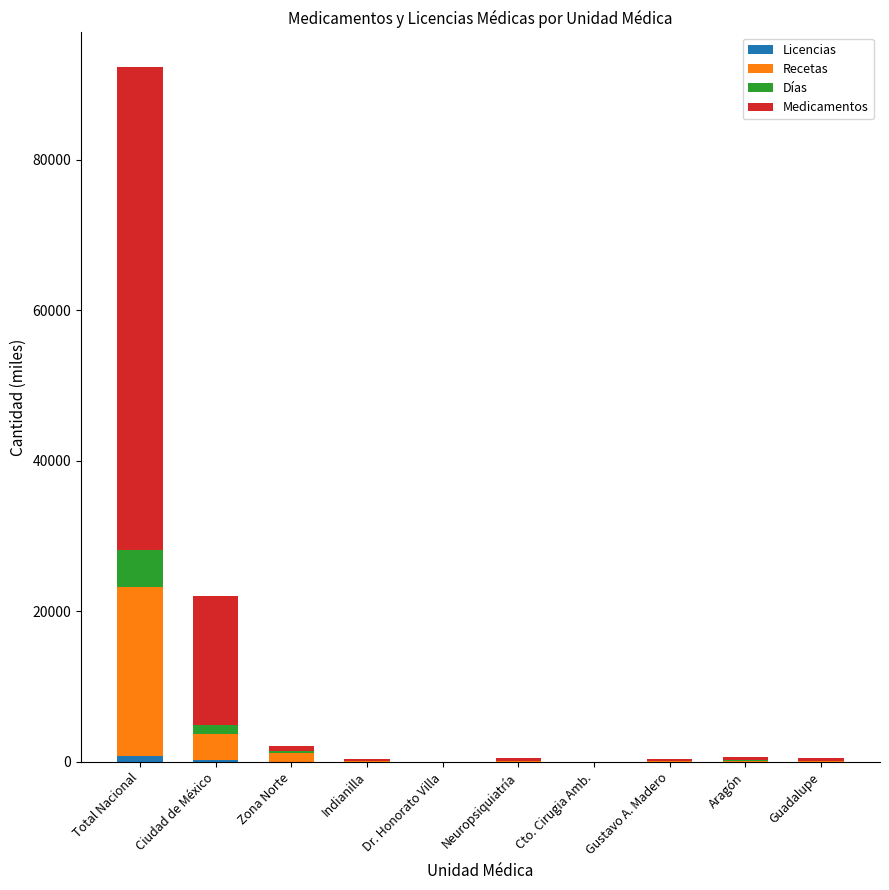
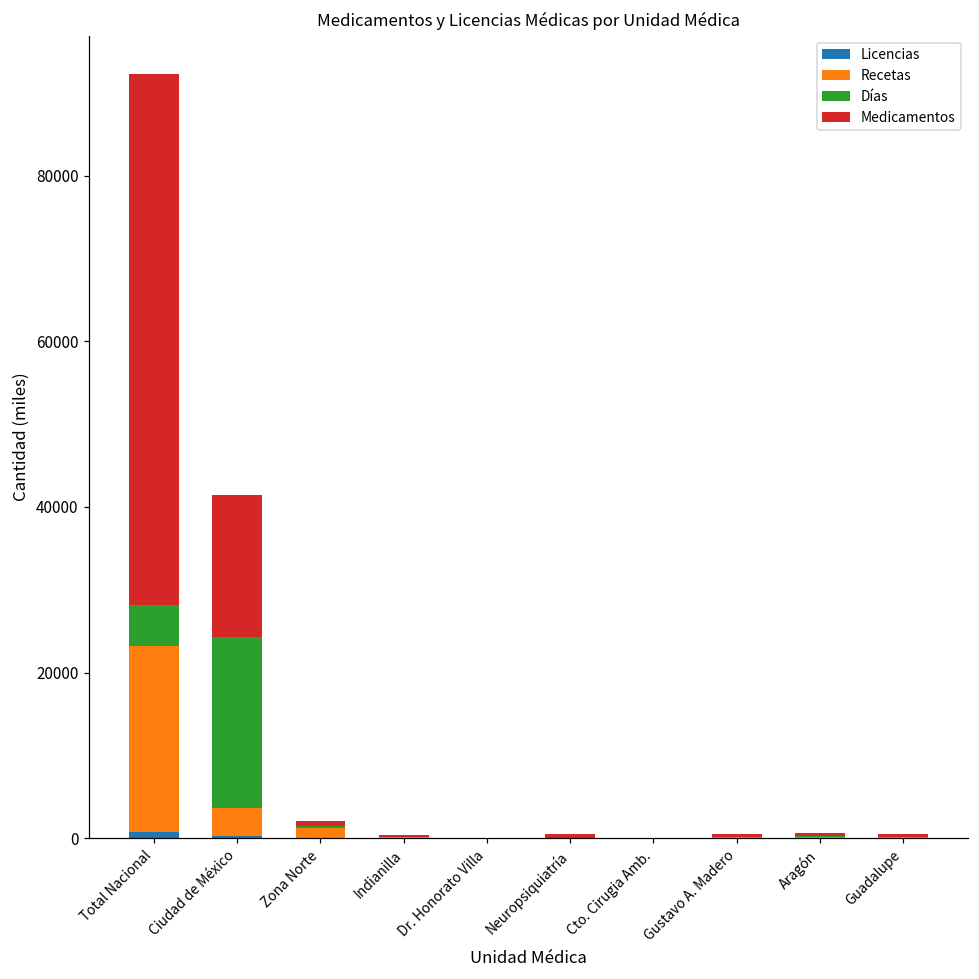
  {
    "Licencias": {
      "Total Nacional": 1000
    },
    "Recetas": {
      "Total Nacional": 23000,
      "Ciudad de México": 3000,
      "Zona Norte": 1000
    },
    "Días": {
      "Total Nacional": 5000,
-     "Ciudad de México": 1000
+     "Ciudad de México": 21000
    },
    "Medicamentos": {
      "Total Nacional": 64000,
      "Ciudad de México": 17000,
      "Zona Norte": 1000,
      "Neuropsiquiatría": 0,
      "Aragón": 0,
      "Guadalupe": 0
    }
  }
